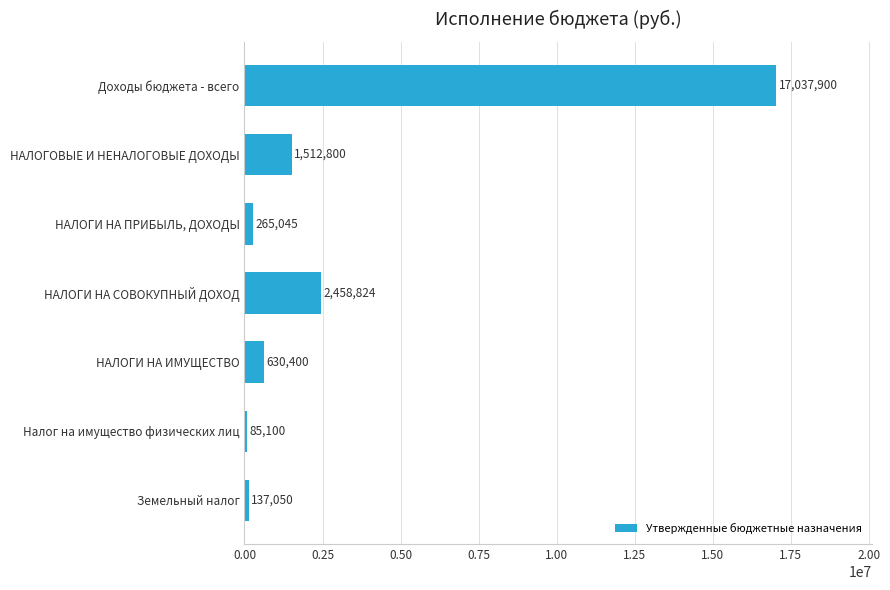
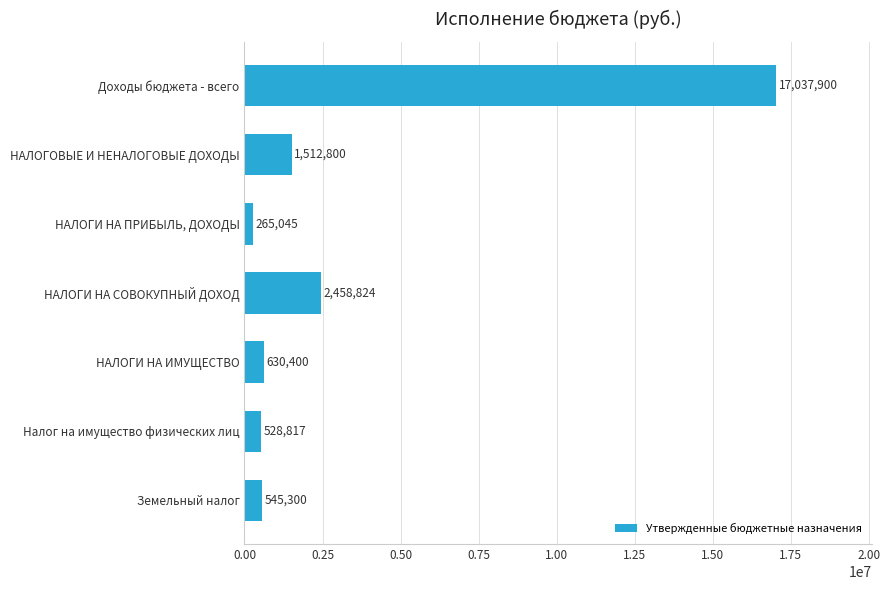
  {
    "Доходы бюджета - всего": "17,037,900",
    "НАЛОГОВЫЕ И НЕНАЛОГОВЫЕ ДОХОДЫ": "1,512,800",
    "НАЛОГИ НА ПРИБЫЛЬ, ДОХОДЫ": "265,045",
    "НАЛОГИ НА СОВОКУПНЫЙ ДОХОД": "2,458,824",
    "НАЛОГИ НА ИМУЩЕСТВО": "630,400",
-   "Налог на имущество физических лиц": "85,100",
-   "Земельный налог": "137,050"
+   "Налог на имущество физических лиц": "528,817",
+   "Земельный налог": "545,300"
  }
